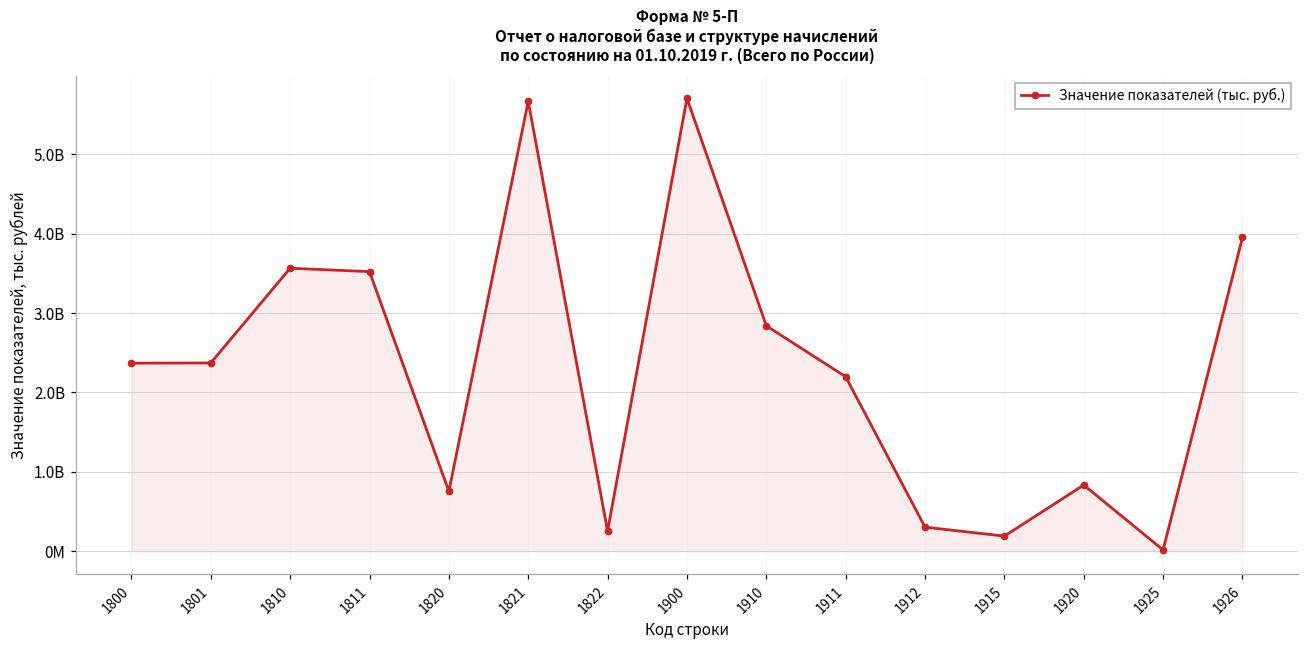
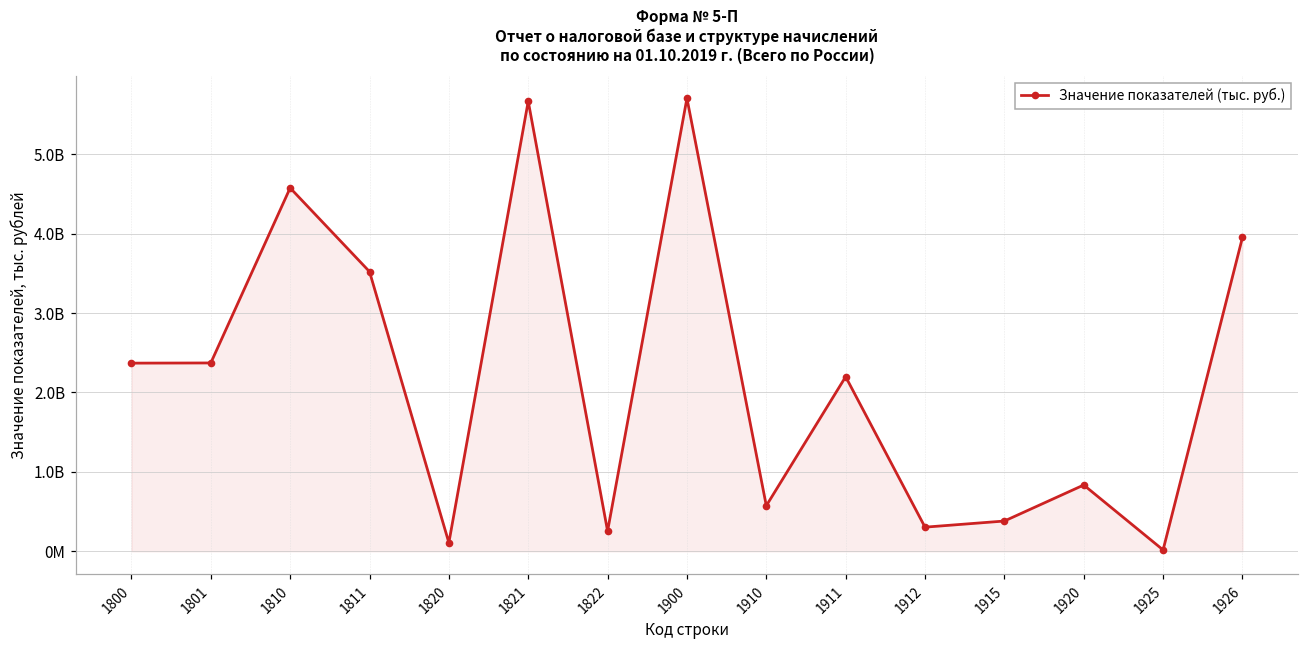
  {
    "1800": 2400000000,
    "1801": 2400000000,
-   "1810": 3600000000,
+   "1810": 4600000000,
    "1811": 3500000000,
-   "1820": 800000000,
+   "1820": 100000000,
    "1821": 5700000000,
    "1822": 300000000,
    "1900": 5700000000,
-   "1910": 2800000000,
+   "1910": 600000000,
    "1911": 2200000000,
    "1912": 300000000,
-   "1915": 200000000,
+   "1915": 400000000,
    "1920": 800000000,
    "1925": 0,
    "1926": 4000000000
  }
